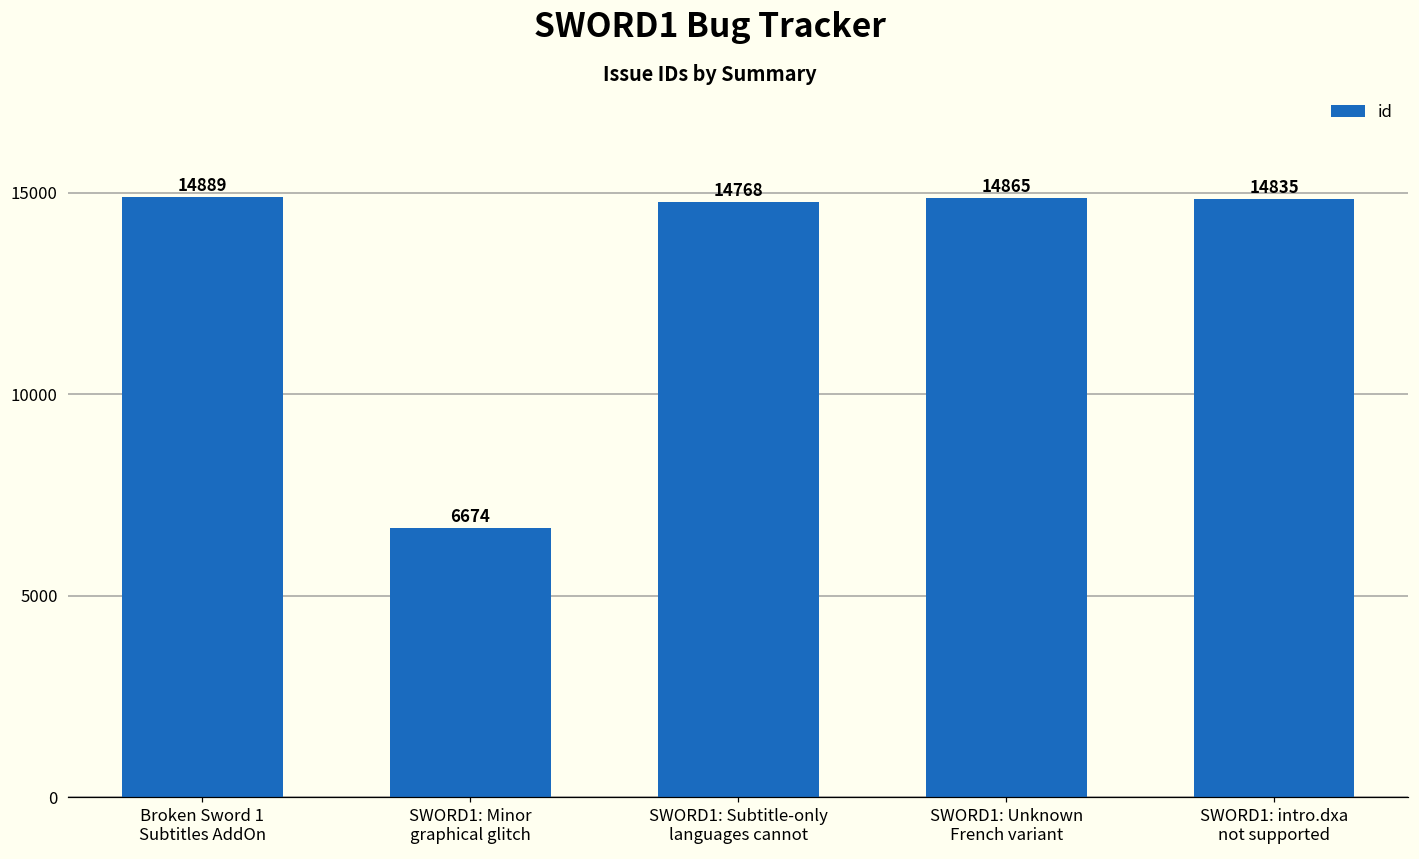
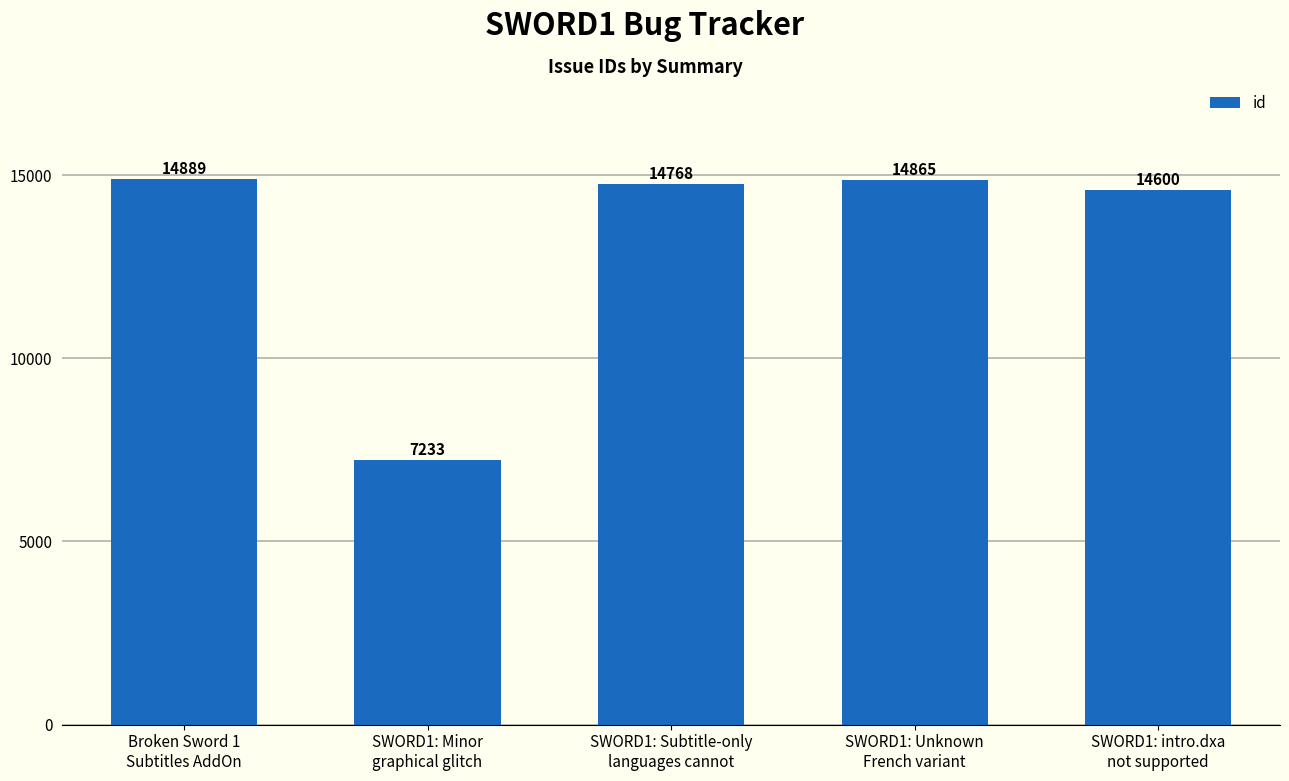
  {
    "Broken Sword 1 Subtitles AddOn": 14889,
-   "SWORD1: Minor graphical glitch": 6674,
+   "SWORD1: Minor graphical glitch": 7233,
    "SWORD1: Subtitle-only languages cannot": 14768,
    "SWORD1: Unknown French variant": 14865,
-   "SWORD1: intro.dxa not supported": 14835
+   "SWORD1: intro.dxa not supported": 14600
  }
